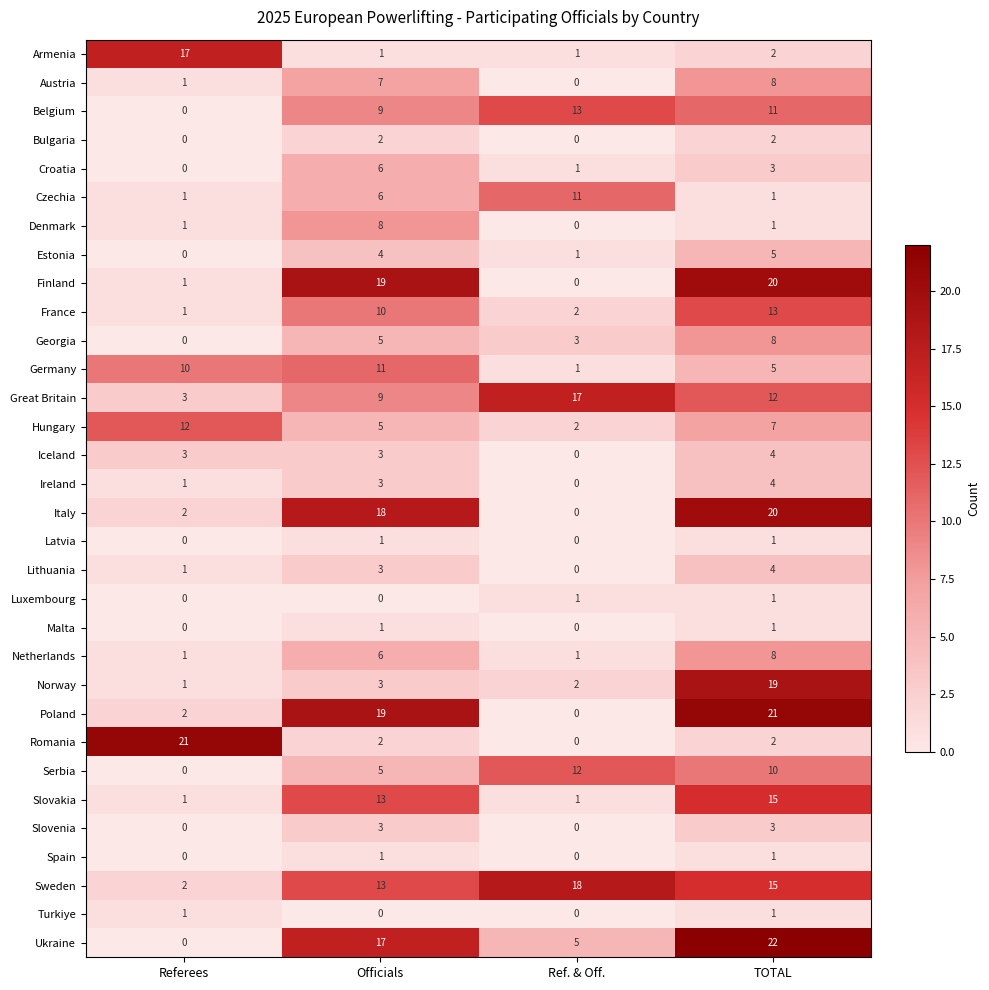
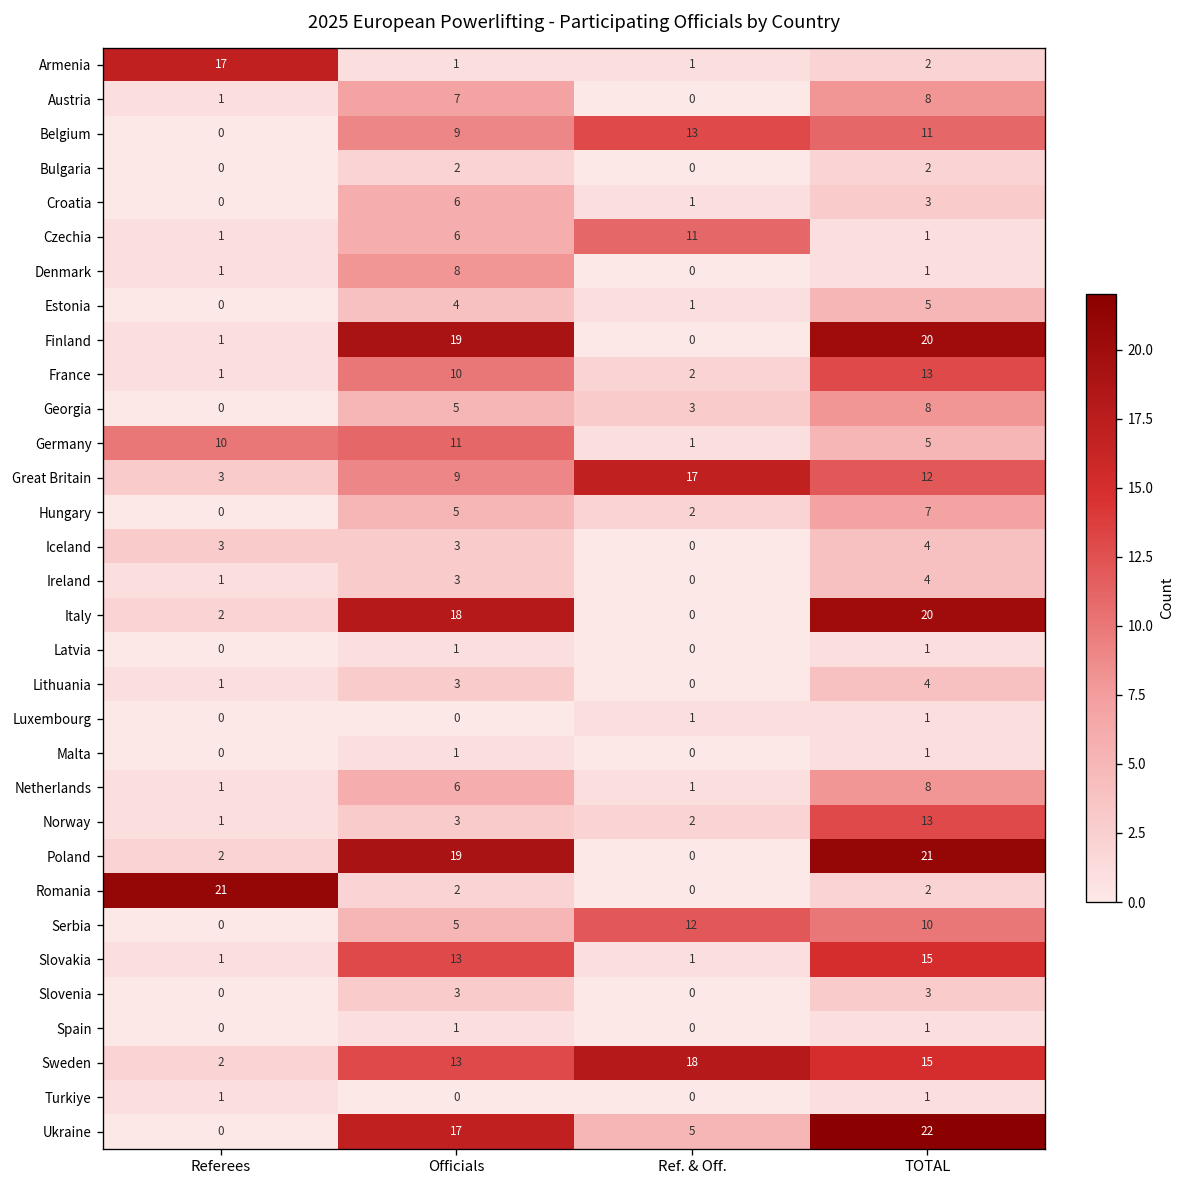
  {
    "Armenia": {
      "Referees": 17,
      "Officials": 1,
      "Ref. & Off.": 1,
      "TOTAL": 2
    },
    "Austria": {
      "Referees": 1,
      "Officials": 7,
      "Ref. & Off.": 0,
      "TOTAL": 8
    },
    "Belgium": {
      "Referees": 0,
      "Officials": 9,
      "Ref. & Off.": 13,
      "TOTAL": 11
    },
    "Bulgaria": {
      "Referees": 0,
      "Officials": 2,
      "Ref. & Off.": 0,
      "TOTAL": 2
    },
    "Croatia": {
      "Referees": 0,
      "Officials": 6,
      "Ref. & Off.": 1,
      "TOTAL": 3
    },
    "Czechia": {
      "Referees": 1,
      "Officials": 6,
      "Ref. & Off.": 11,
      "TOTAL": 1
    },
    "Denmark": {
      "Referees": 1,
      "Officials": 8,
      "Ref. & Off.": 0,
      "TOTAL": 1
    },
    "Estonia": {
      "Referees": 0,
      "Officials": 4,
      "Ref. & Off.": 1,
      "TOTAL": 5
    },
    "Finland": {
      "Referees": 1,
      "Officials": 19,
      "Ref. & Off.": 0,
      "TOTAL": 20
    },
    "France": {
      "Referees": 1,
      "Officials": 10,
      "Ref. & Off.": 2,
      "TOTAL": 13
    },
    "Georgia": {
      "Referees": 0,
      "Officials": 5,
      "Ref. & Off.": 3,
      "TOTAL": 8
    },
    "Germany": {
      "Referees": 10,
      "Officials": 11,
      "Ref. & Off.": 1,
      "TOTAL": 5
    },
    "Great Britain": {
      "Referees": 3,
      "Officials": 9,
      "Ref. & Off.": 17,
      "TOTAL": 12
    },
    "Hungary": {
-     "Referees": 12,
+     "Referees": 0,
      "Officials": 5,
      "Ref. & Off.": 2,
      "TOTAL": 7
    },
    "Iceland": {
      "Referees": 3,
      "Officials": 3,
      "Ref. & Off.": 0,
      "TOTAL": 4
    },
    "Ireland": {
      "Referees": 1,
      "Officials": 3,
      "Ref. & Off.": 0,
      "TOTAL": 4
    },
    "Italy": {
      "Referees": 2,
      "Officials": 18,
      "Ref. & Off.": 0,
      "TOTAL": 20
    },
    "Latvia": {
      "Referees": 0,
      "Officials": 1,
      "Ref. & Off.": 0,
      "TOTAL": 1
    },
    "Lithuania": {
      "Referees": 1,
      "Officials": 3,
      "Ref. & Off.": 0,
      "TOTAL": 4
    },
    "Luxembourg": {
      "Referees": 0,
      "Officials": 0,
      "Ref. & Off.": 1,
      "TOTAL": 1
    },
    "Malta": {
      "Referees": 0,
      "Officials": 1,
      "Ref. & Off.": 0,
      "TOTAL": 1
    },
    "Netherlands": {
      "Referees": 1,
      "Officials": 6,
      "Ref. & Off.": 1,
      "TOTAL": 8
    },
    "Norway": {
      "Referees": 1,
      "Officials": 3,
      "Ref. & Off.": 2,
-     "TOTAL": 19
+     "TOTAL": 13
    },
    "Poland": {
      "Referees": 2,
      "Officials": 19,
      "Ref. & Off.": 0,
      "TOTAL": 21
    },
    "Romania": {
      "Referees": 21,
      "Officials": 2,
      "Ref. & Off.": 0,
      "TOTAL": 2
    },
    "Serbia": {
      "Referees": 0,
      "Officials": 5,
      "Ref. & Off.": 12,
      "TOTAL": 10
    },
    "Slovakia": {
      "Referees": 1,
      "Officials": 13,
      "Ref. & Off.": 1,
      "TOTAL": 15
    },
    "Slovenia": {
      "Referees": 0,
      "Officials": 3,
      "Ref. & Off.": 0,
      "TOTAL": 3
    },
    "Spain": {
      "Referees": 0,
      "Officials": 1,
      "Ref. & Off.": 0,
      "TOTAL": 1
    },
    "Sweden": {
      "Referees": 2,
      "Officials": 13,
      "Ref. & Off.": 18,
      "TOTAL": 15
    },
    "Turkiye": {
      "Referees": 1,
      "Officials": 0,
      "Ref. & Off.": 0,
      "TOTAL": 1
    },
    "Ukraine": {
      "Referees": 0,
      "Officials": 17,
      "Ref. & Off.": 5,
      "TOTAL": 22
    }
  }
